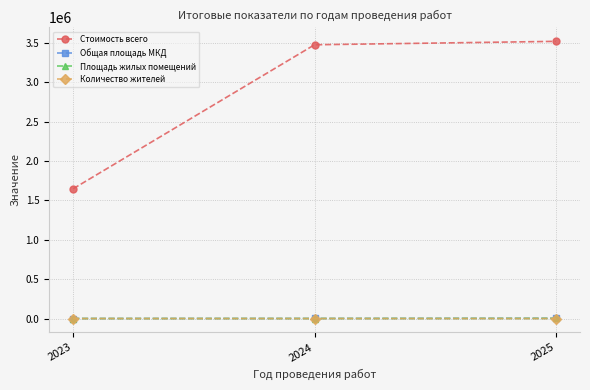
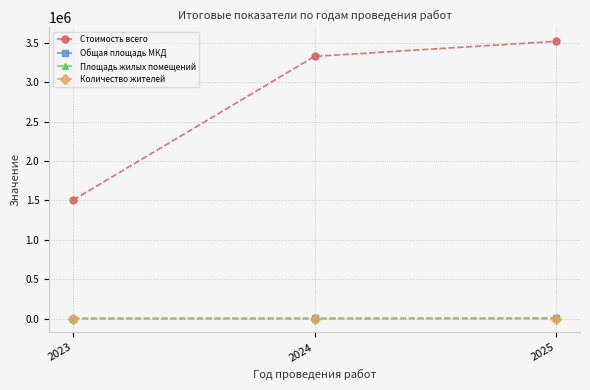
  {
    "Стоимость всего": {
-     "2023": 1600000,
-     "2024": 3500000,
+     "2023": 1500000,
+     "2024": 3300000,
      "2025": 3500000
    }
  }
